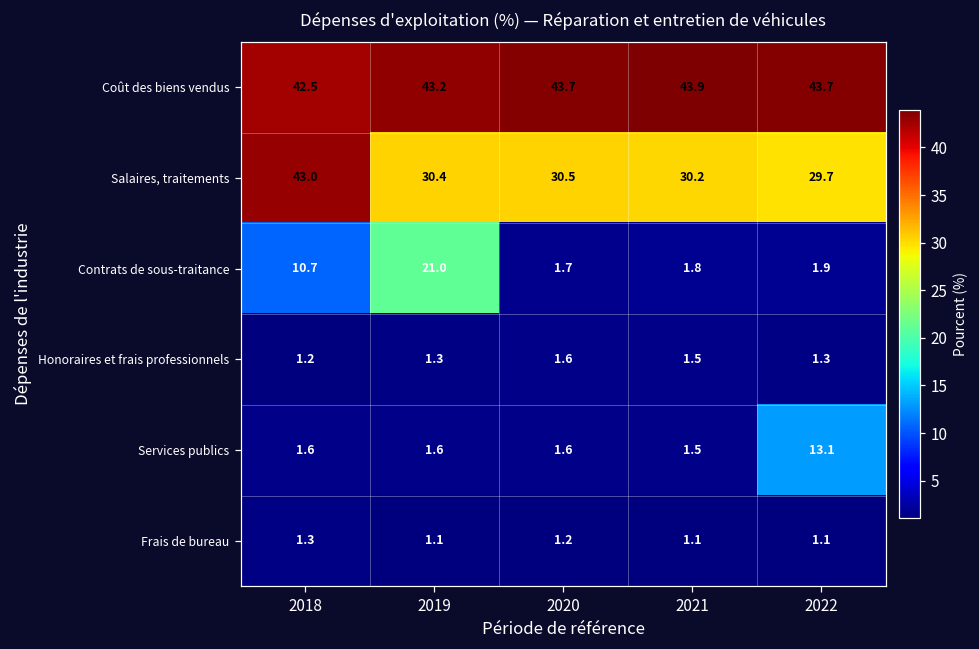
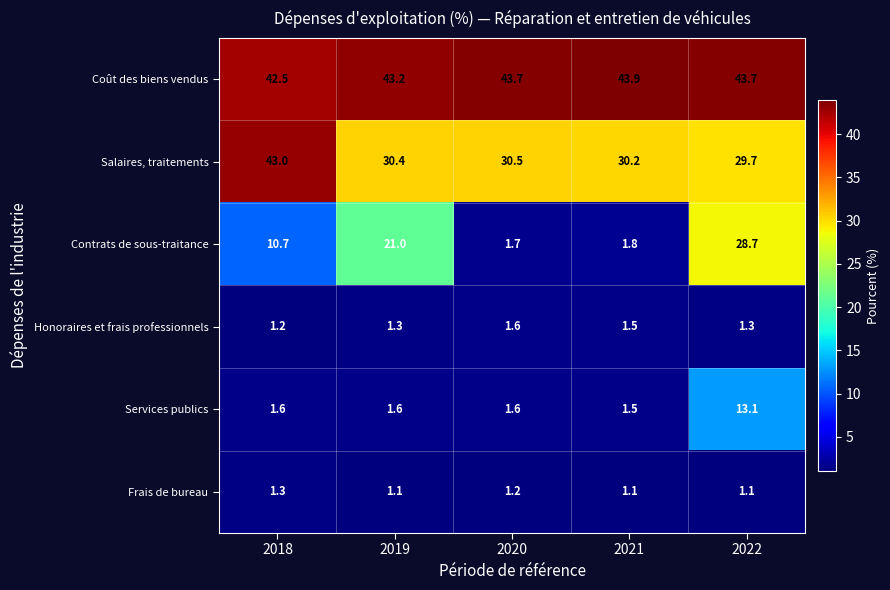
  {
    "Coût des biens vendus": {
      "2018": 42.5,
      "2019": 43.2,
      "2020": 43.7,
      "2021": 43.9,
      "2022": 43.7
    },
    "Salaires, traitements": {
      "2018": 43.0,
      "2019": 30.4,
      "2020": 30.5,
      "2021": 30.2,
      "2022": 29.7
    },
    "Contrats de sous-traitance": {
      "2018": 10.7,
      "2019": 21.0,
      "2020": 1.7,
      "2021": 1.8,
-     "2022": 1.9
+     "2022": 28.7
    },
    "Honoraires et frais professionnels": {
      "2018": 1.2,
      "2019": 1.3,
      "2020": 1.6,
      "2021": 1.5,
      "2022": 1.3
    },
    "Services publics": {
      "2018": 1.6,
      "2019": 1.6,
      "2020": 1.6,
      "2021": 1.5,
      "2022": 13.1
    },
    "Frais de bureau": {
      "2018": 1.3,
      "2019": 1.1,
      "2020": 1.2,
      "2021": 1.1,
      "2022": 1.1
    }
  }
